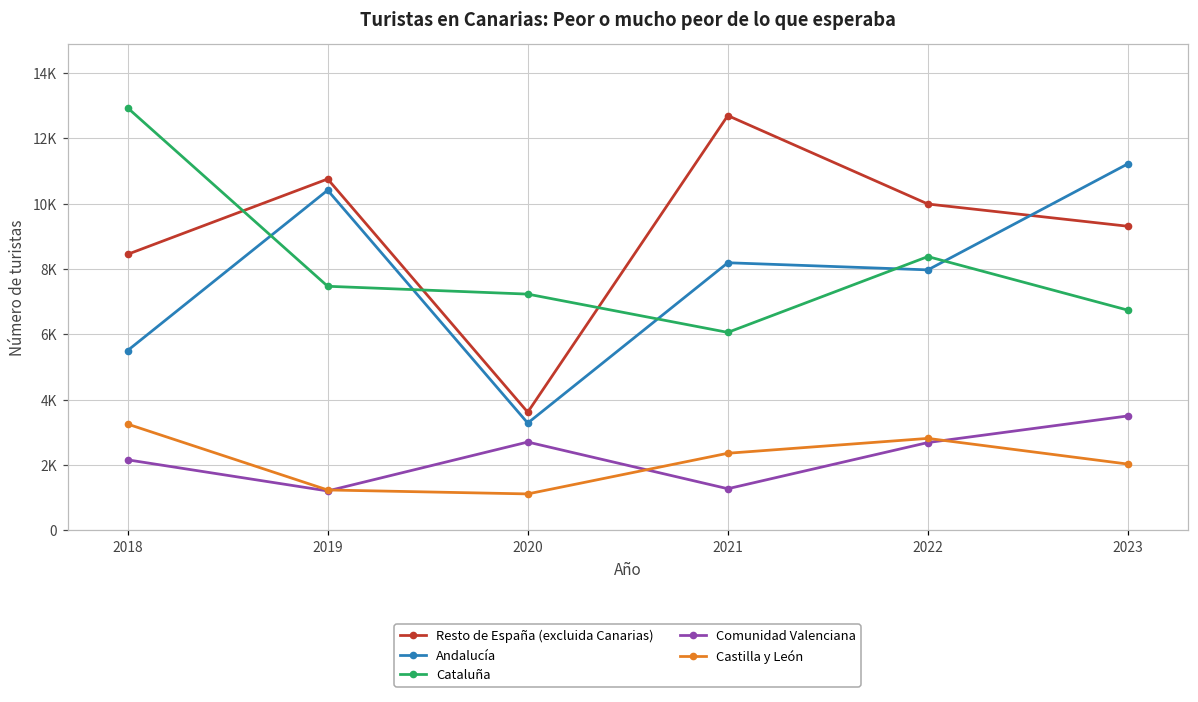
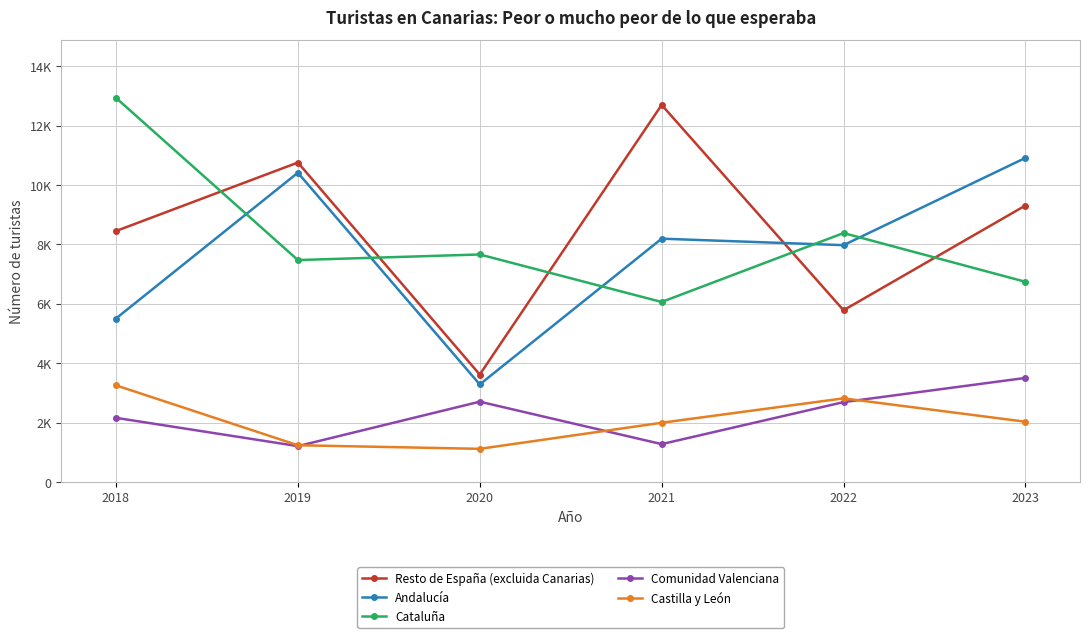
  {
    "Resto de España (excluida Canarias)": {
      "2018": 8500,
      "2019": 10800,
      "2020": 3600,
      "2021": 12700,
-     "2022": 10000,
+     "2022": 5800,
      "2023": 9300
    },
    "Andalucía": {
      "2018": 5500,
      "2019": 10400,
      "2020": 3300,
      "2021": 8200,
      "2022": 8000,
-     "2023": 11200
+     "2023": 10900
    },
    "Cataluña": {
      "2018": 12900,
      "2019": 7500,
-     "2020": 7200,
+     "2020": 7700,
      "2021": 6100,
      "2022": 8400,
      "2023": 6700
    },
    "Comunidad Valenciana": {
      "2018": 2200,
      "2020": 2700,
      "2021": 1300,
      "2022": 2700,
      "2023": 3500
    },
    "Castilla y León": {
      "2018": 3300,
      "2020": 1100,
-     "2021": 2400,
+     "2021": 2000,
      "2022": 2800,
      "2023": 2000
    }
  }
